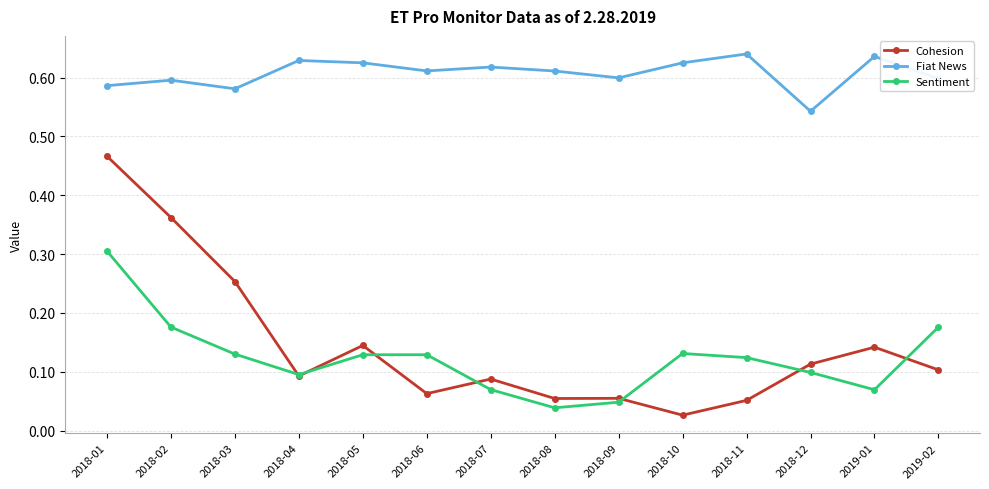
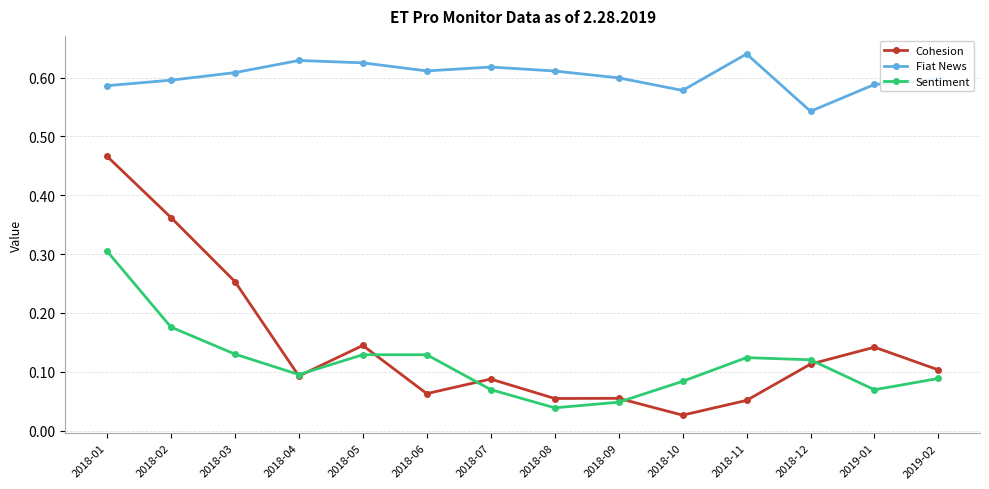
  {
    "Cohesion": {
      "2018-01": 0.47,
      "2018-02": 0.36,
      "2018-03": 0.25,
      "2018-05": 0.14,
      "2018-06": 0.06,
      "2018-07": 0.09,
      "2018-08": 0.05,
      "2018-09": 0.05,
      "2018-10": 0.03,
      "2018-11": 0.05,
      "2018-12": 0.11,
      "2019-01": 0.14,
      "2019-02": 0.10
    },
    "Fiat News": {
      "2018-01": 0.59,
      "2018-02": 0.60,
-     "2018-03": 0.58,
+     "2018-03": 0.61,
      "2018-04": 0.63,
      "2018-05": 0.62,
      "2018-06": 0.61,
      "2018-07": 0.62,
      "2018-08": 0.61,
      "2018-09": 0.60,
-     "2018-10": 0.62,
+     "2018-10": 0.58,
      "2018-11": 0.64,
      "2018-12": 0.54,
-     "2019-01": 0.64
+     "2019-01": 0.59
    },
    "Sentiment": {
      "2018-01": 0.31,
      "2018-02": 0.18,
      "2018-03": 0.13,
      "2018-05": 0.13,
      "2018-06": 0.13,
      "2018-07": 0.07,
      "2018-08": 0.04,
      "2018-09": 0.05,
-     "2018-10": 0.13,
+     "2018-10": 0.08,
      "2018-11": 0.12,
-     "2018-12": 0.10,
+     "2018-12": 0.12,
      "2019-01": 0.07,
-     "2019-02": 0.18
+     "2019-02": 0.09
    }
  }
